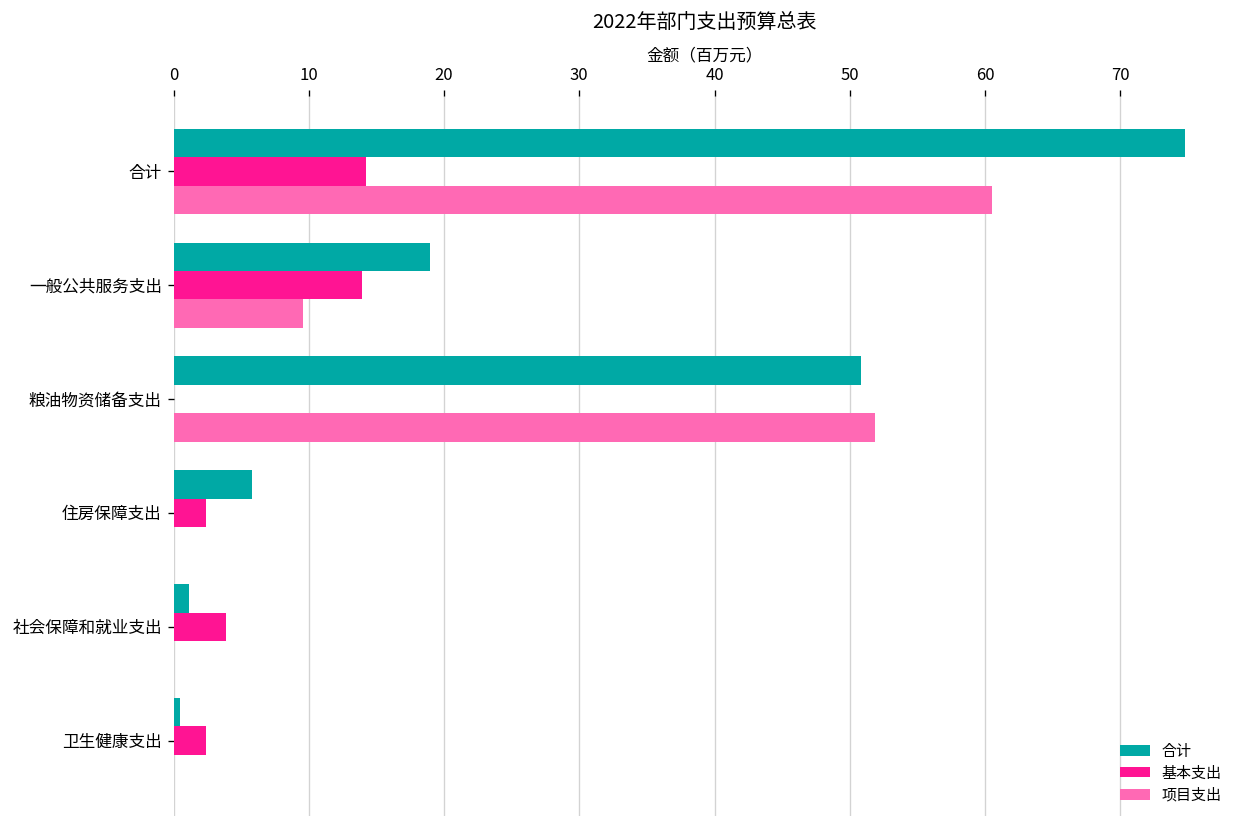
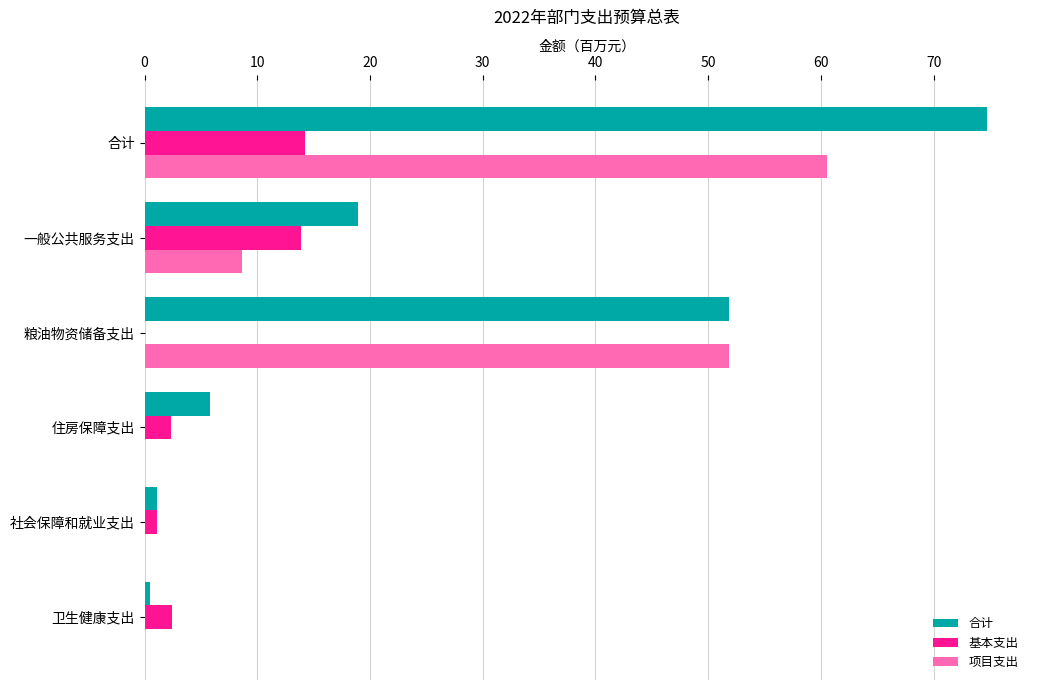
  {
    "合计": {
      "合计": 74.8,
      "一般公共服务支出": 18.9,
-     "粮油物资储备支出": 50.8,
+     "粮油物资储备支出": 51.9,
      "住房保障支出": 5.8,
      "社会保障和就业支出": 1.1,
      "卫生健康支出": 0.5
    },
    "基本支出": {
      "合计": 14.3,
      "一般公共服务支出": 13.9,
      "粮油物资储备支出": 0.0,
      "住房保障支出": 2.4,
-     "社会保障和就业支出": 3.9,
+     "社会保障和就业支出": 1.1,
      "卫生健康支出": 2.4
    },
    "项目支出": {
      "合计": 60.5,
-     "一般公共服务支出": 9.6,
+     "一般公共服务支出": 8.6,
      "粮油物资储备支出": 51.9,
      "住房保障支出": 0.0,
      "社会保障和就业支出": 0.0,
      "卫生健康支出": 0.0
    }
  }
